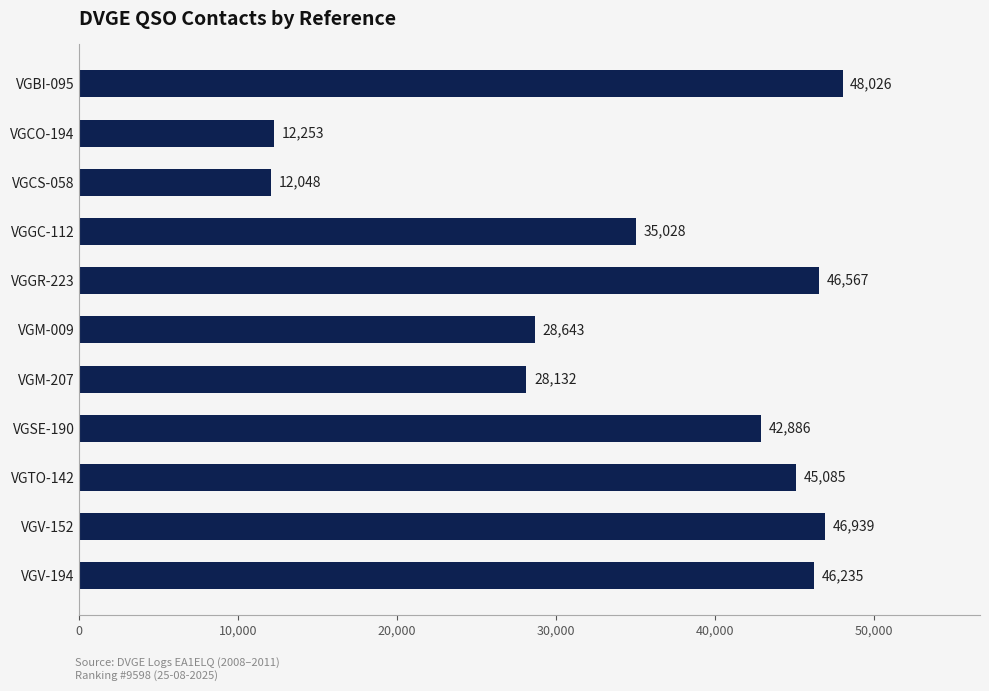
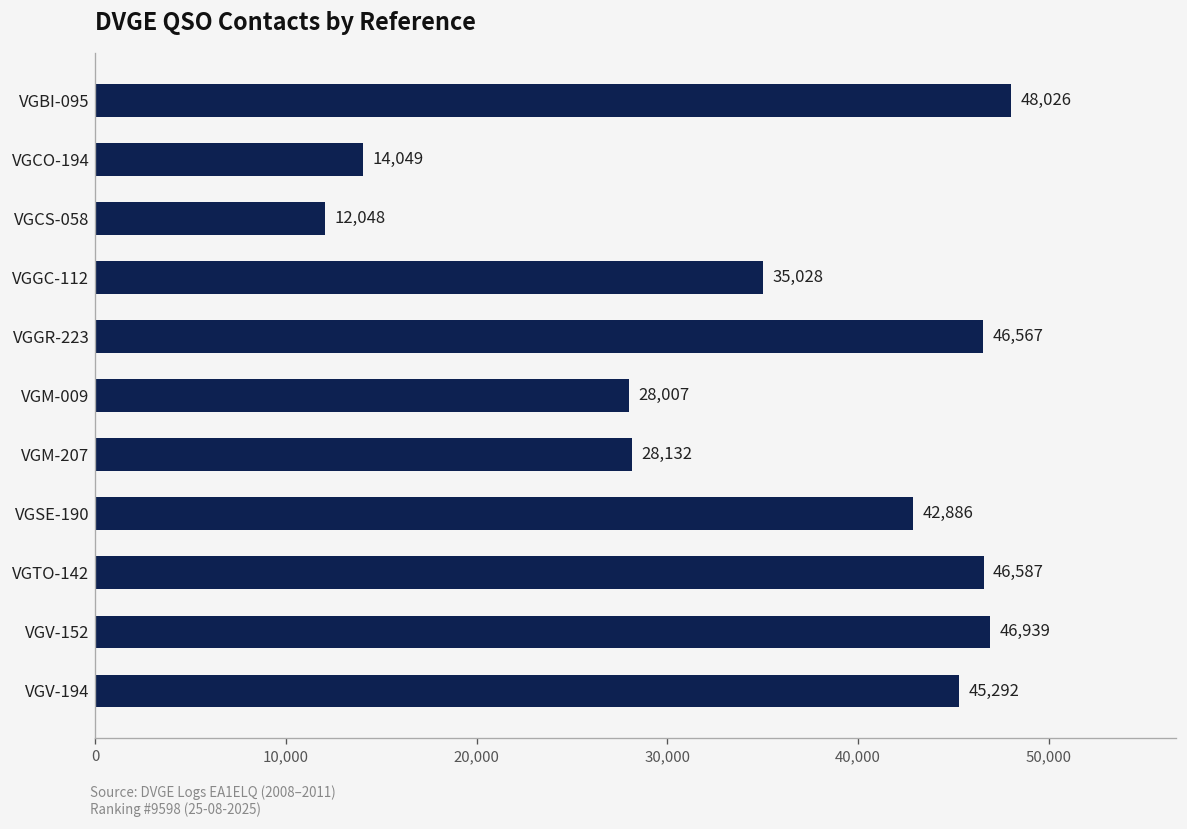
  {
    "VGBI-095": "48,026",
-   "VGCO-194": "12,253",
+   "VGCO-194": "14,049",
    "VGCS-058": "12,048",
    "VGGC-112": "35,028",
    "VGGR-223": "46,567",
-   "VGM-009": "28,643",
+   "VGM-009": "28,007",
    "VGM-207": "28,132",
    "VGSE-190": "42,886",
-   "VGTO-142": "45,085",
+   "VGTO-142": "46,587",
    "VGV-152": "46,939",
-   "VGV-194": "46,235"
+   "VGV-194": "45,292"
  }
